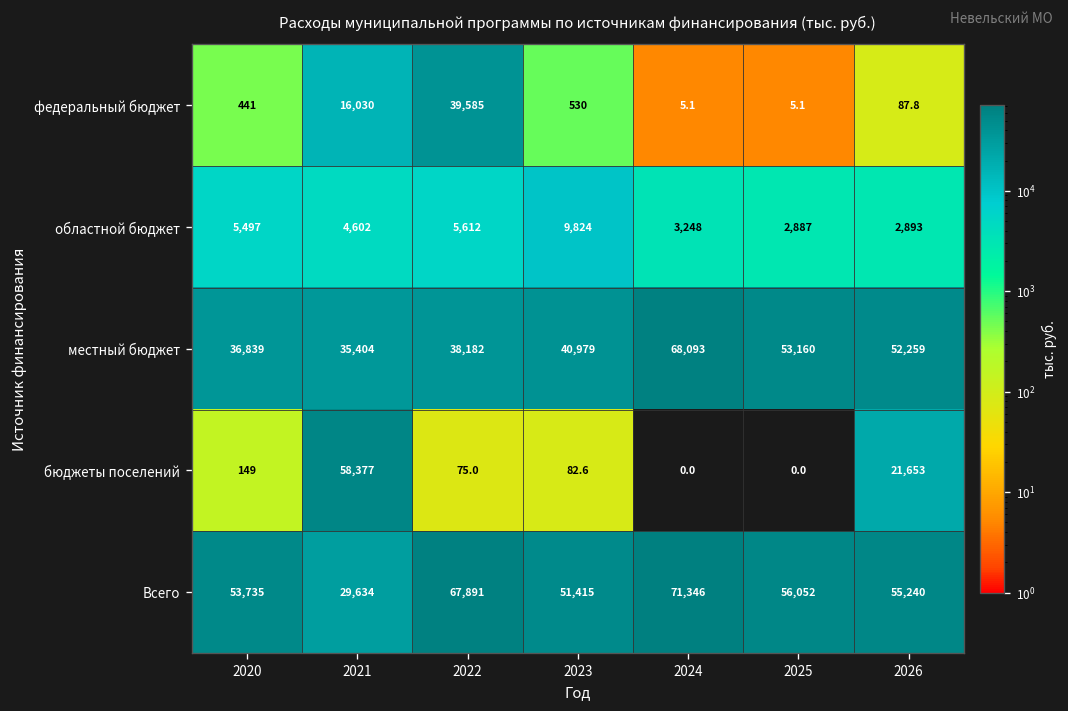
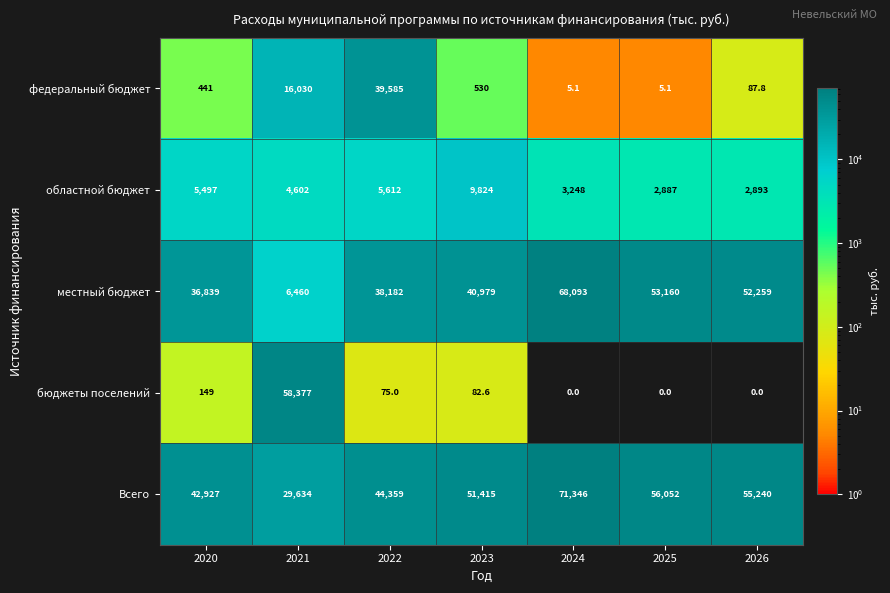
  {
    "федеральный бюджет": {
      "2020": "441",
      "2021": "16,030",
      "2022": "39,585",
      "2023": "530",
      "2024": "5.1",
      "2025": "5.1",
      "2026": "87.8"
    },
    "областной бюджет": {
      "2020": "5,497",
      "2021": "4,602",
      "2022": "5,612",
      "2023": "9,824",
      "2024": "3,248",
      "2025": "2,887",
      "2026": "2,893"
    },
    "местный бюджет": {
      "2020": "36,839",
-     "2021": "35,404",
+     "2021": "6,460",
      "2022": "38,182",
      "2023": "40,979",
      "2024": "68,093",
      "2025": "53,160",
      "2026": "52,259"
    },
    "бюджеты поселений": {
      "2020": "149",
      "2021": "58,377",
      "2022": "75.0",
      "2023": "82.6",
      "2024": "0.0",
      "2025": "0.0",
-     "2026": "21,653"
+     "2026": "0.0"
    },
    "Всего": {
-     "2020": "53,735",
+     "2020": "42,927",
      "2021": "29,634",
-     "2022": "67,891",
+     "2022": "44,359",
      "2023": "51,415",
      "2024": "71,346",
      "2025": "56,052",
      "2026": "55,240"
    }
  }
